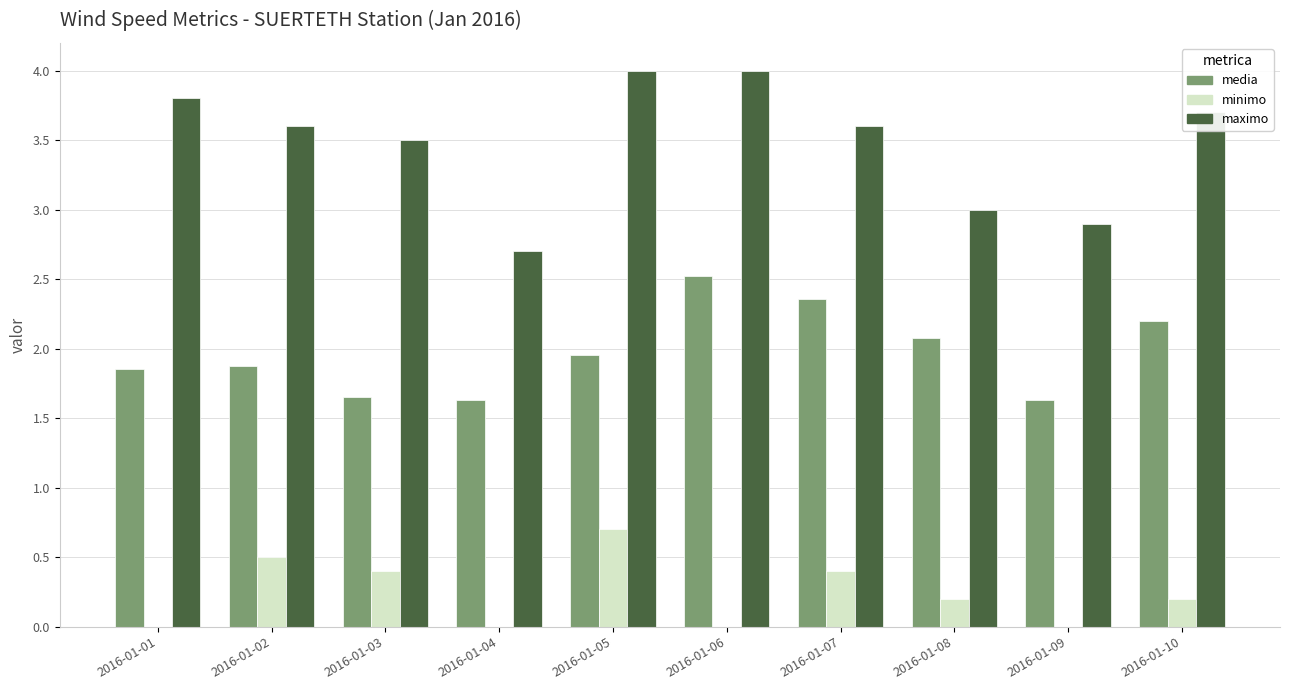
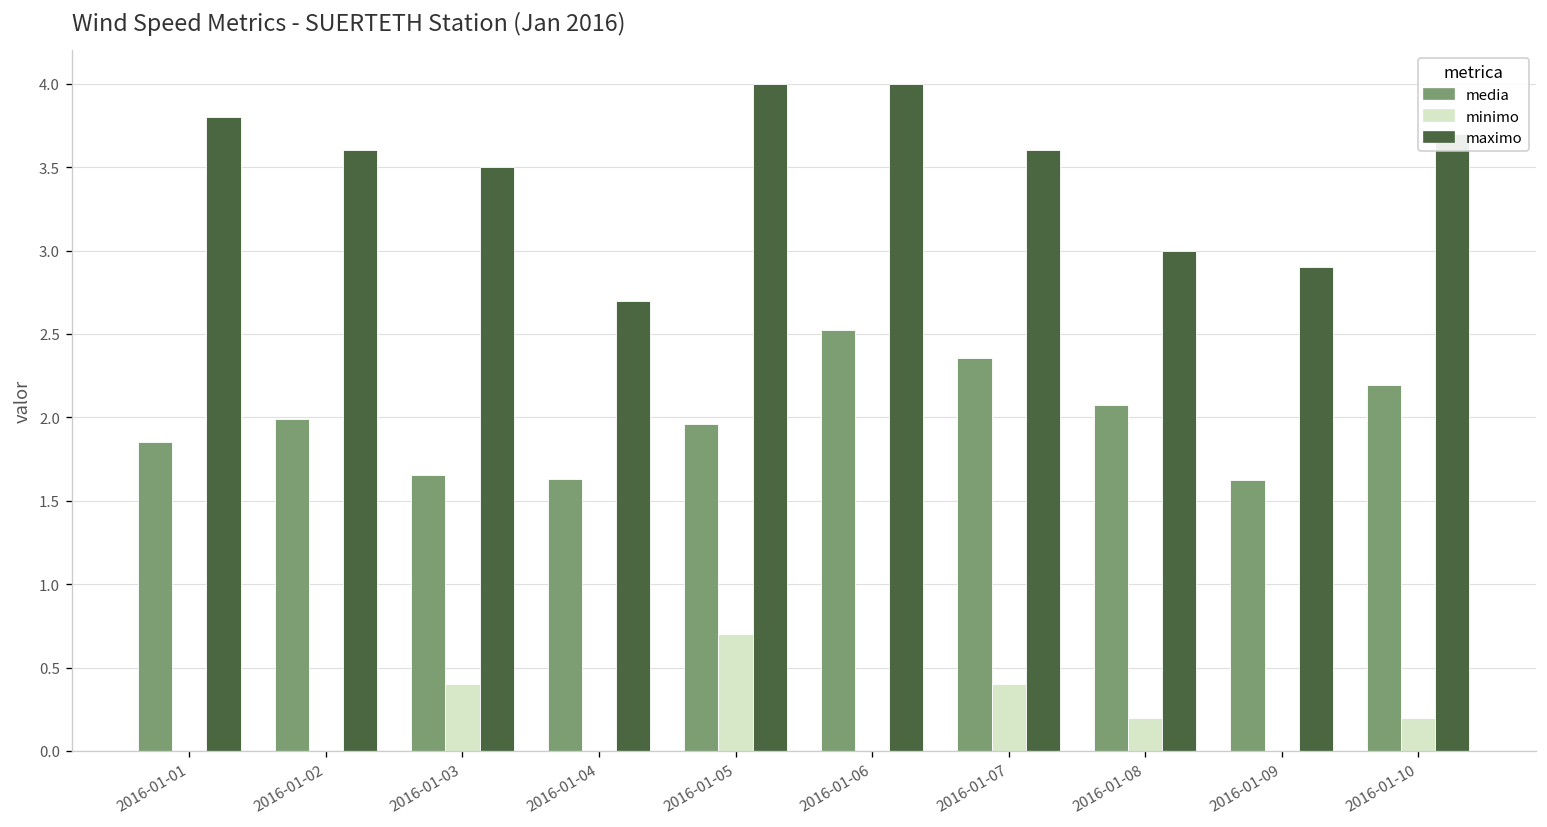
  {
    "media": {
      "2016-01-01": 1.85,
-     "2016-01-02": 1.87,
+     "2016-01-02": 1.99,
      "2016-01-03": 1.65,
      "2016-01-04": 1.63,
      "2016-01-05": 1.96,
      "2016-01-06": 2.53,
      "2016-01-07": 2.36,
      "2016-01-08": 2.07,
      "2016-01-09": 1.63,
      "2016-01-10": 2.20
    },
    "minimo": {
      "2016-01-01": 0.0,
-     "2016-01-02": 0.5,
+     "2016-01-02": 0.0,
      "2016-01-03": 0.4,
      "2016-01-04": 0.0,
      "2016-01-05": 0.7,
      "2016-01-06": 0.0,
      "2016-01-07": 0.4,
      "2016-01-08": 0.2,
      "2016-01-09": 0.0,
      "2016-01-10": 0.2
    },
    "maximo": {
      "2016-01-01": 3.80,
      "2016-01-02": 3.60,
      "2016-01-03": 3.50,
      "2016-01-04": 2.70,
      "2016-01-05": 4.00,
      "2016-01-06": 4.00,
      "2016-01-07": 3.60,
      "2016-01-08": 3.00,
      "2016-01-09": 2.90
    }
  }
